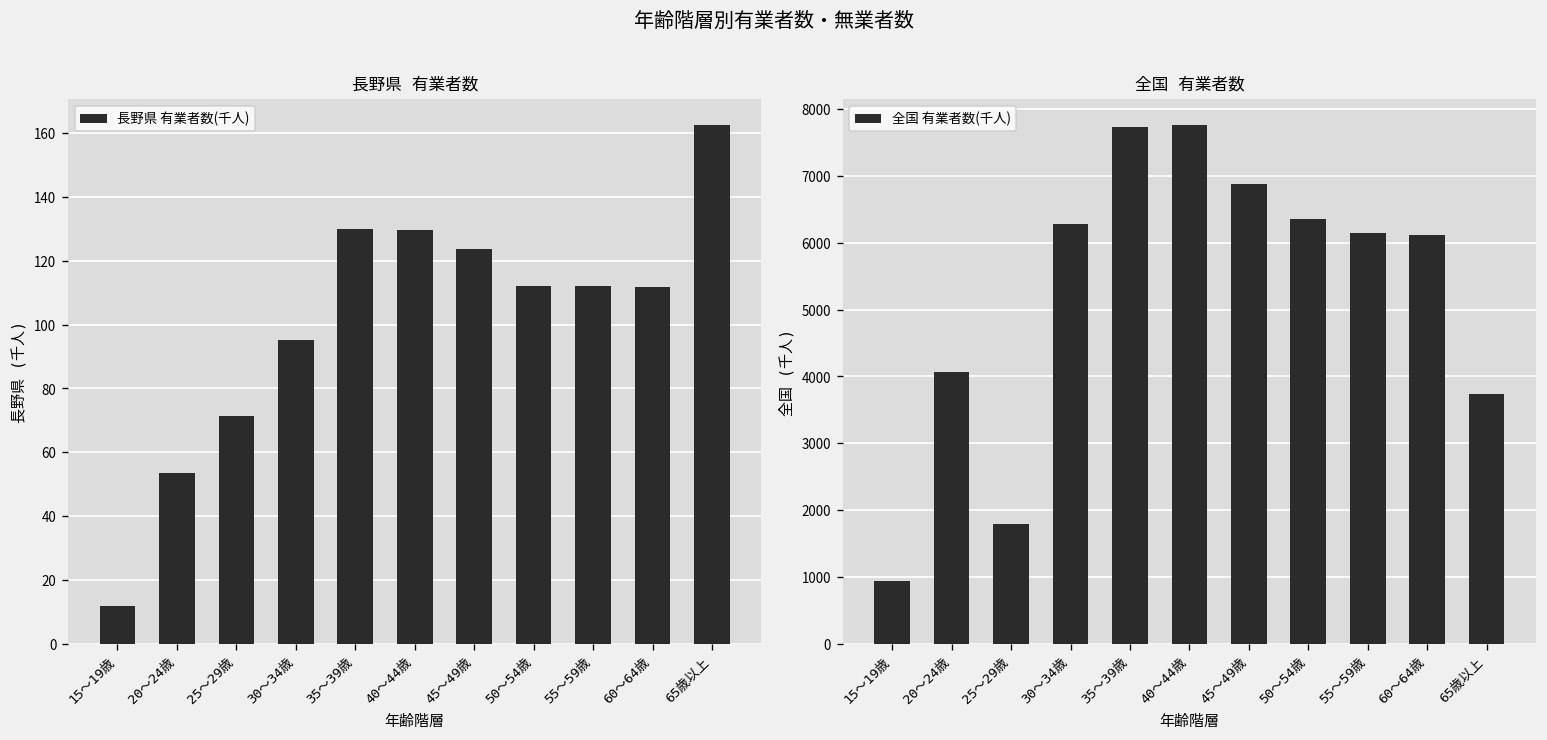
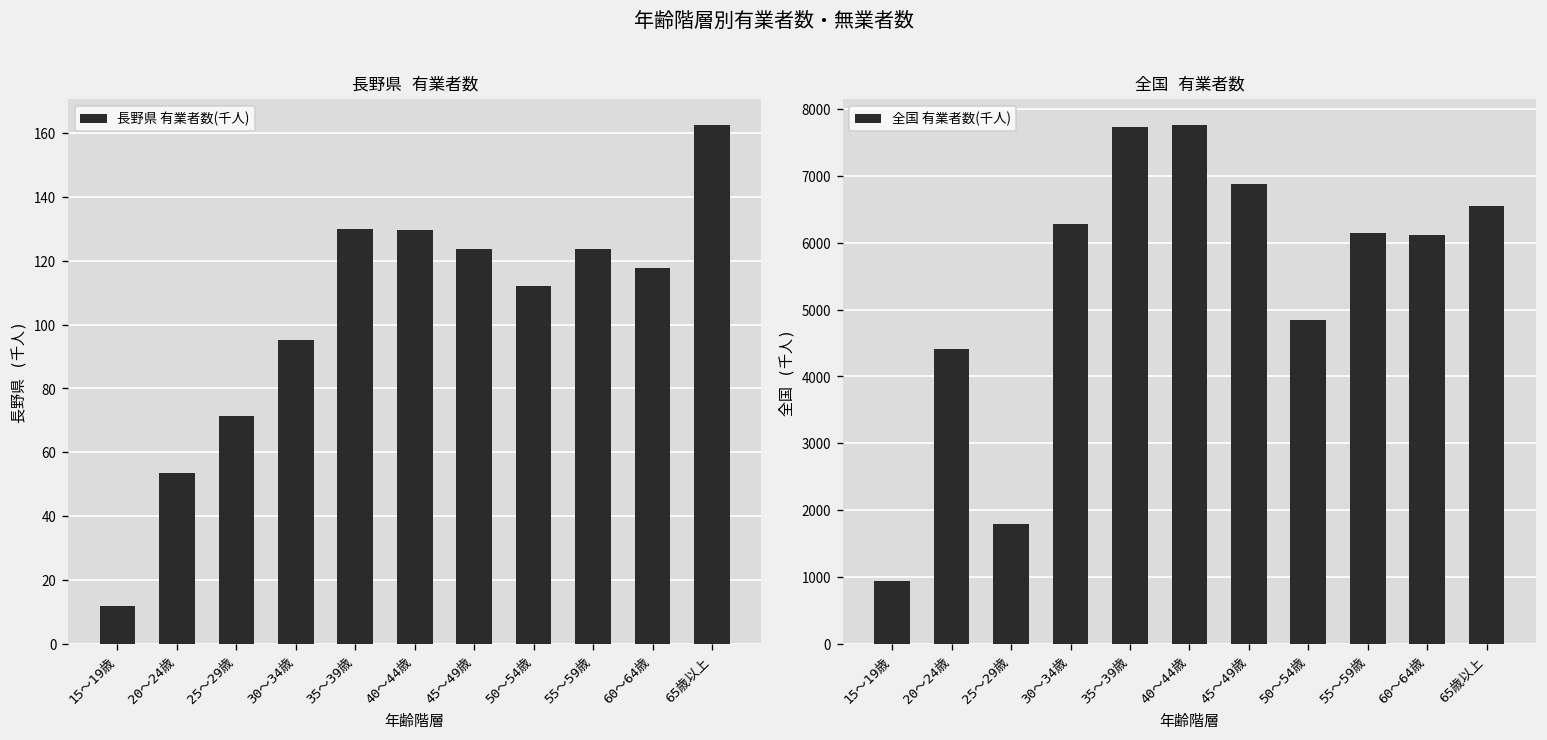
  {
    "長野県 有業者数": {
      "15～19歳": 12,
      "20～24歳": 53,
      "25～29歳": 72,
      "30～34歳": 95,
      "35～39歳": 130,
      "40～44歳": 130,
      "45～49歳": 124,
      "50～54歳": 112,
-     "55～59歳": 112,
-     "60～64歳": 112,
+     "55～59歳": 124,
+     "60～64歳": 118,
      "65歳以上": 162
    },
    "全国 有業者数": {
      "15～19歳": 900,
-     "20～24歳": 4100,
+     "20～24歳": 4400,
      "25～29歳": 1800,
      "30～34歳": 6300,
      "35～39歳": 7700,
      "40～44歳": 7800,
      "45～49歳": 6900,
-     "50～54歳": 6400,
+     "50～54歳": 4800,
      "55～59歳": 6100,
      "60～64歳": 6100,
-     "65歳以上": 3700
+     "65歳以上": 6600
    }
  }
